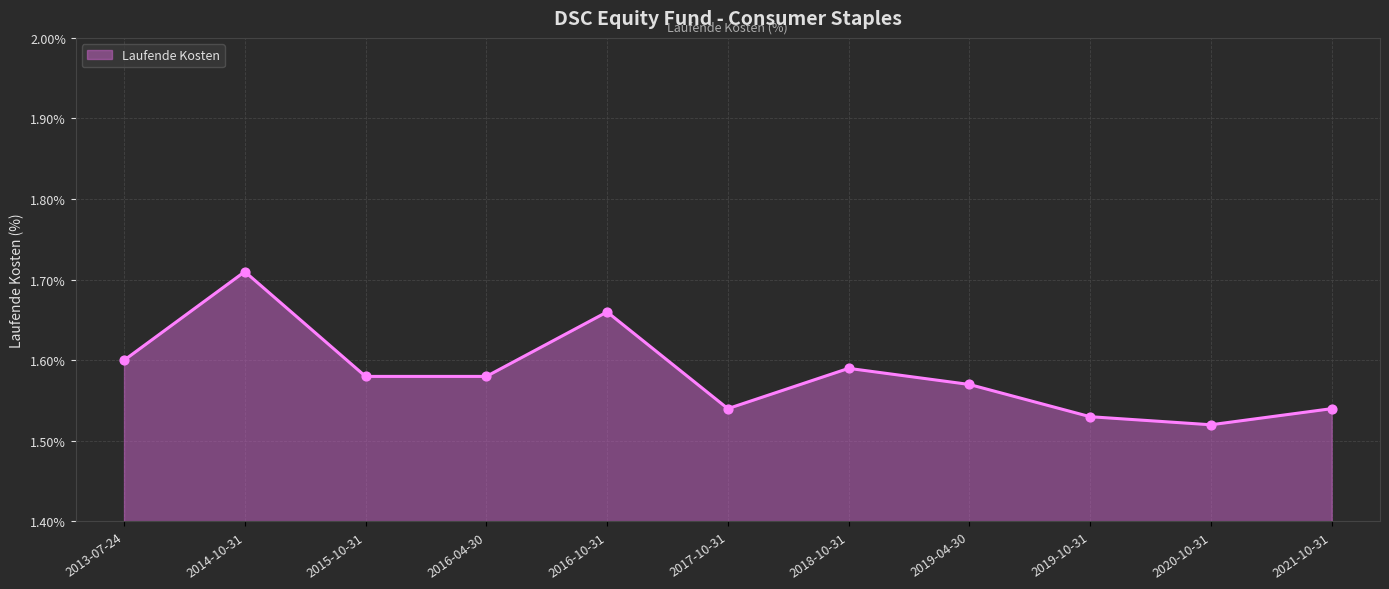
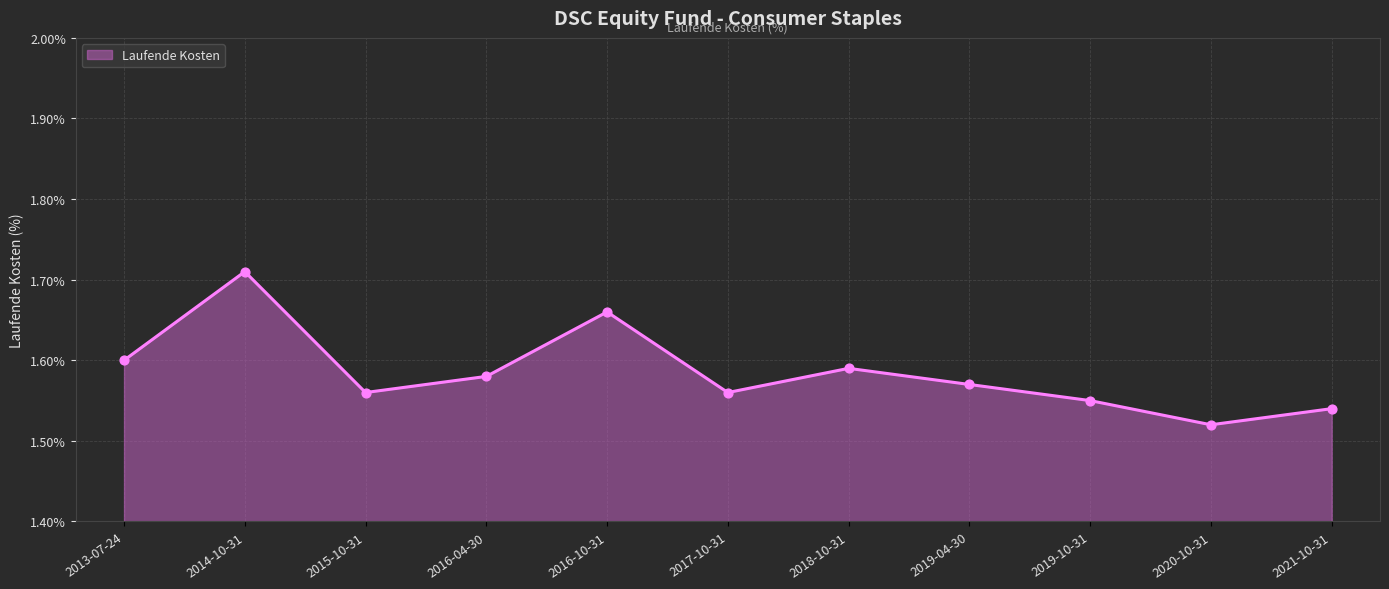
  {
    "2013-07-24": "1.60%",
    "2014-10-31": "1.71%",
-   "2015-10-31": "1.58%",
+   "2015-10-31": "1.56%",
    "2016-04-30": "1.58%",
    "2016-10-31": "1.66%",
-   "2017-10-31": "1.54%",
+   "2017-10-31": "1.56%",
    "2018-10-31": "1.59%",
    "2019-04-30": "1.57%",
-   "2019-10-31": "1.53%",
+   "2019-10-31": "1.55%",
    "2020-10-31": "1.52%",
    "2021-10-31": "1.54%"
  }
